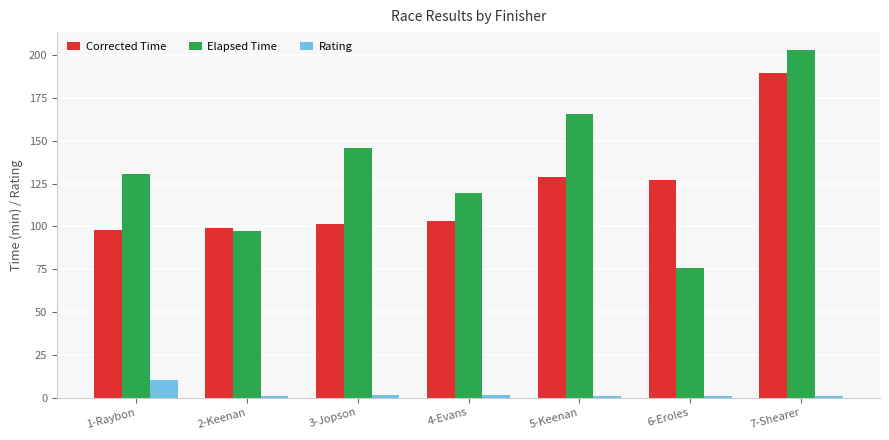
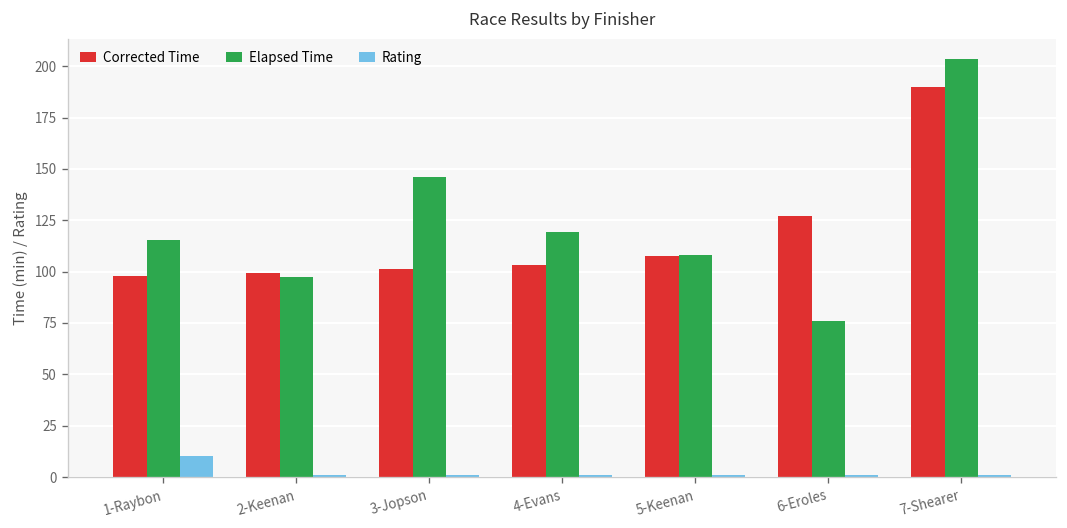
  {
    "Corrected Time": {
      "1-Raybon": 98,
      "2-Keenan": 99,
      "3-Jopson": 101,
      "4-Evans": 103,
-     "5-Keenan": 129,
+     "5-Keenan": 108,
      "6-Eroles": 127,
      "7-Shearer": 190
    },
    "Elapsed Time": {
-     "1-Raybon": 131,
+     "1-Raybon": 115,
      "2-Keenan": 97,
      "3-Jopson": 146,
      "4-Evans": 119,
-     "5-Keenan": 166,
+     "5-Keenan": 108,
      "6-Eroles": 76,
      "7-Shearer": 203
    },
    "Rating": {
      "1-Raybon": 10
    }
  }
